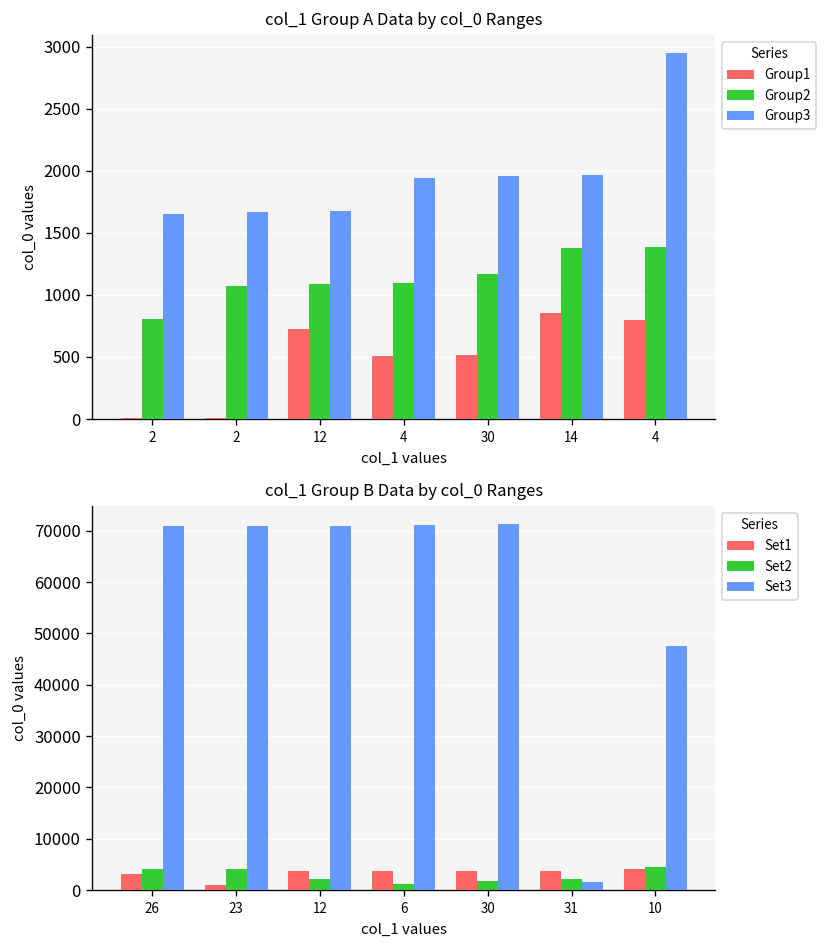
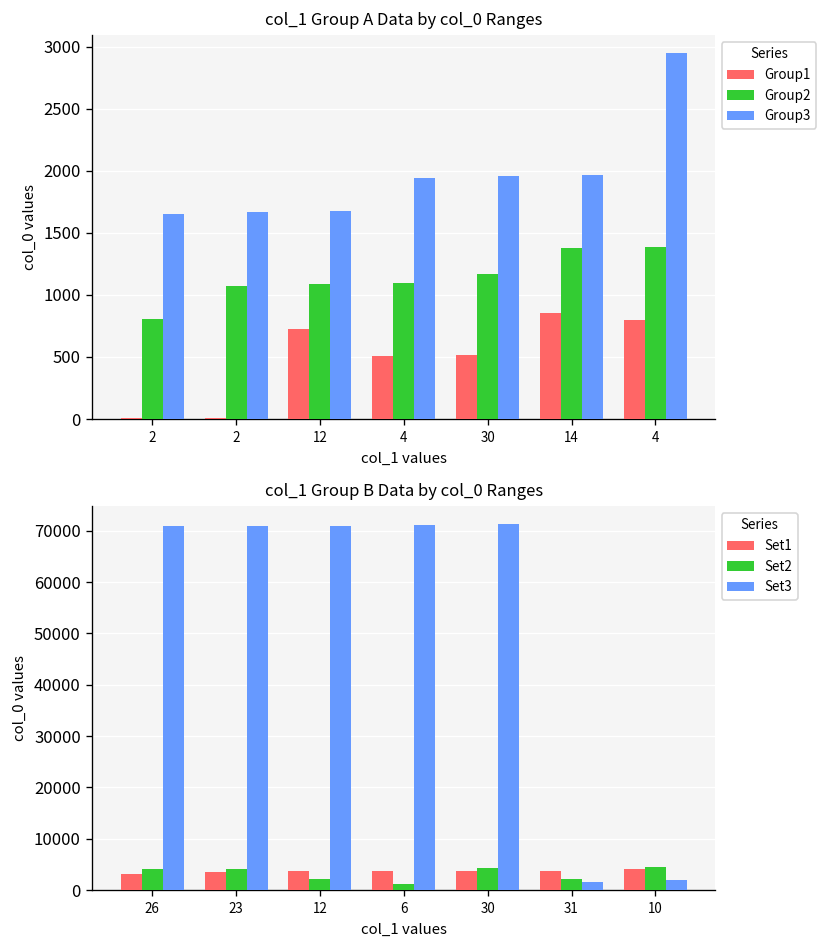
  {
    "col_1 Group A Data by col_0 Ranges": {
      "Group1": {
        "12": 720,
        "30": 520,
        "14": 860
      },
      "Group2": {
        "12": 1090,
        "30": 1170,
        "14": 1380
      },
      "Group3": {
        "12": 1680,
        "30": 1950,
        "14": 1960
      }
    },
    "col_1 Group B Data by col_0 Ranges": {
      "Set1": {
        "26": 3000,
-       "23": 1000,
+       "23": 3000,
        "12": 4000,
        "6": 4000,
        "30": 4000,
        "31": 4000,
        "10": 4000
      },
      "Set2": {
        "26": 4000,
        "23": 4000,
        "12": 2000,
        "6": 1000,
-       "30": 2000,
+       "30": 4000,
        "31": 2000,
        "10": 4000
      },
      "Set3": {
        "26": 71000,
        "23": 71000,
        "12": 71000,
        "6": 71000,
        "30": 71000,
        "31": 2000,
-       "10": 48000
+       "10": 2000
      }
    }
  }
